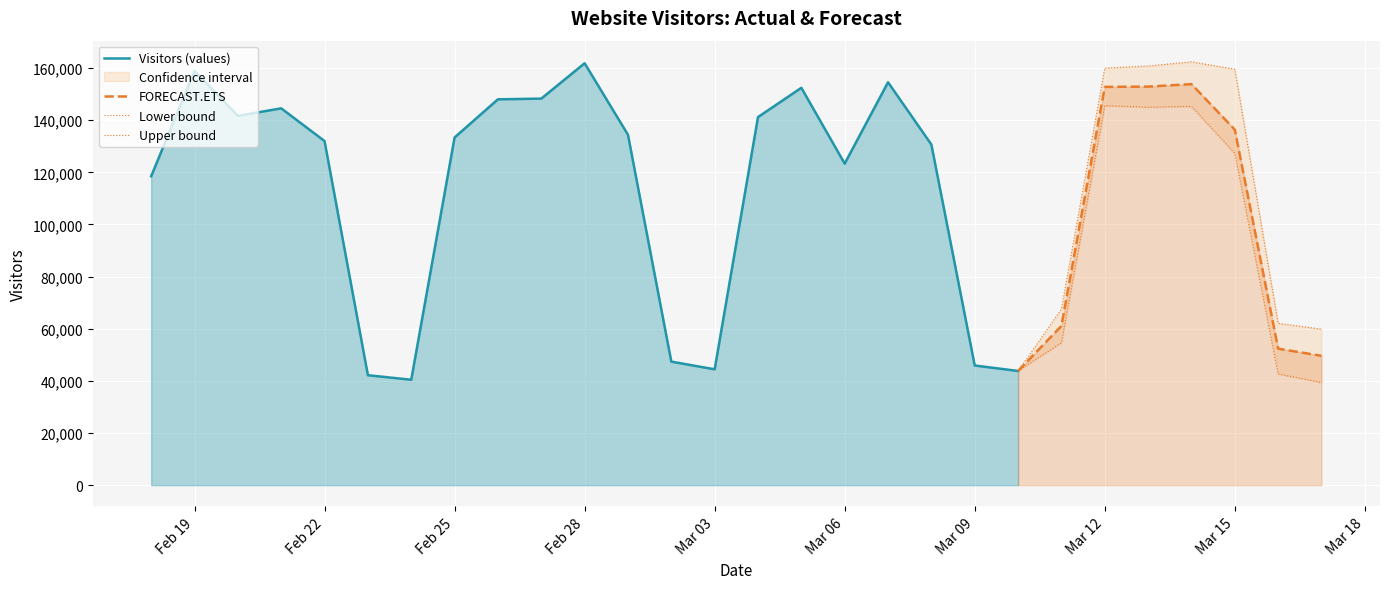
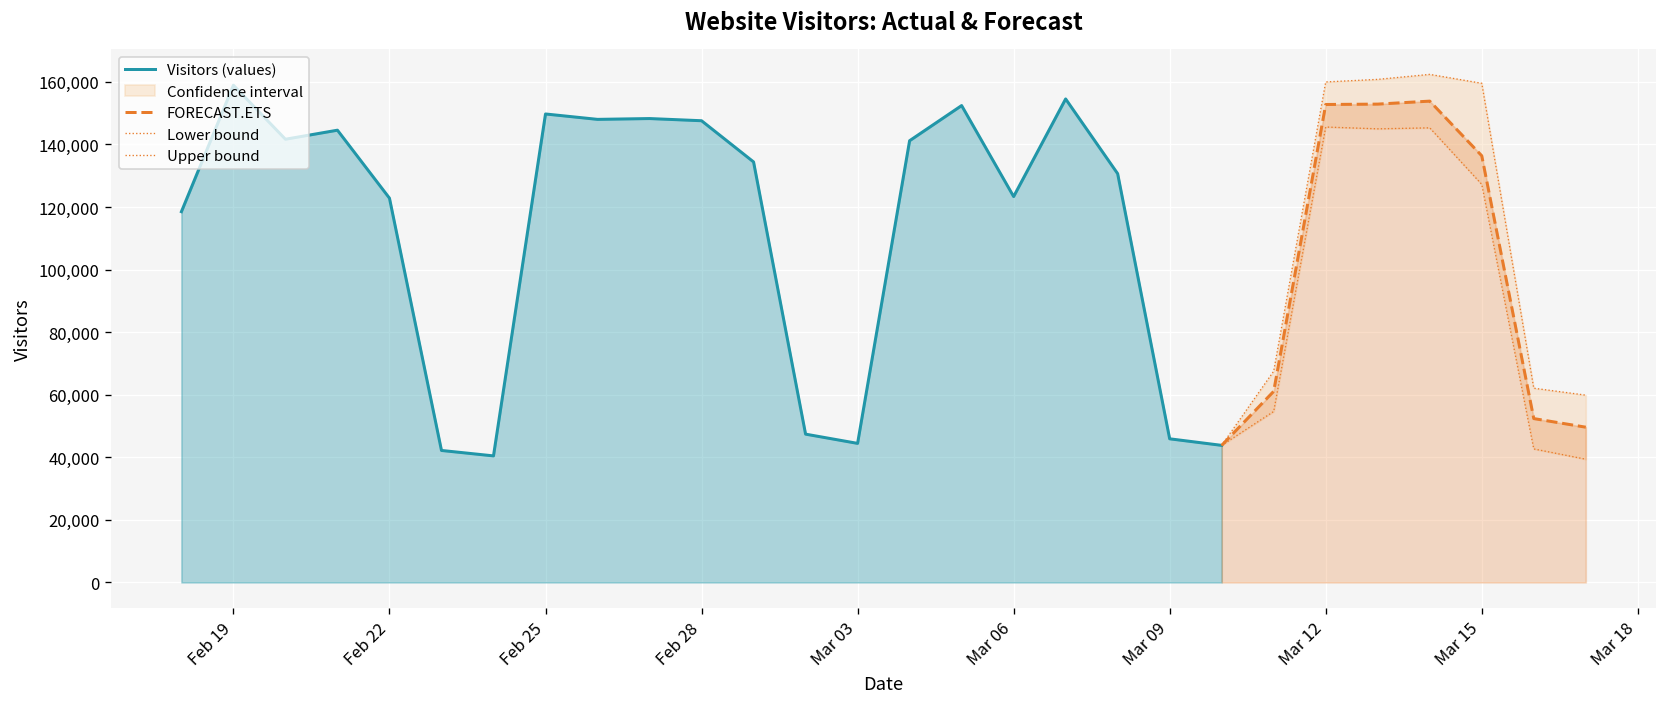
  {
    "Visitors (values)": {
-     "Feb 22": "132,000",
-     "Feb 25": "133,000",
-     "Feb 28": "162,000",
+     "Feb 22": "123,000",
+     "Feb 25": "150,000",
+     "Feb 28": "148,000",
      "Mar 03": "44,000",
      "Mar 06": "123,000",
      "Mar 09": "46,000"
    },
    "Confidence interval": {
      "Mar 12": "160,000",
      "Mar 15": "160,000"
    }
  }
